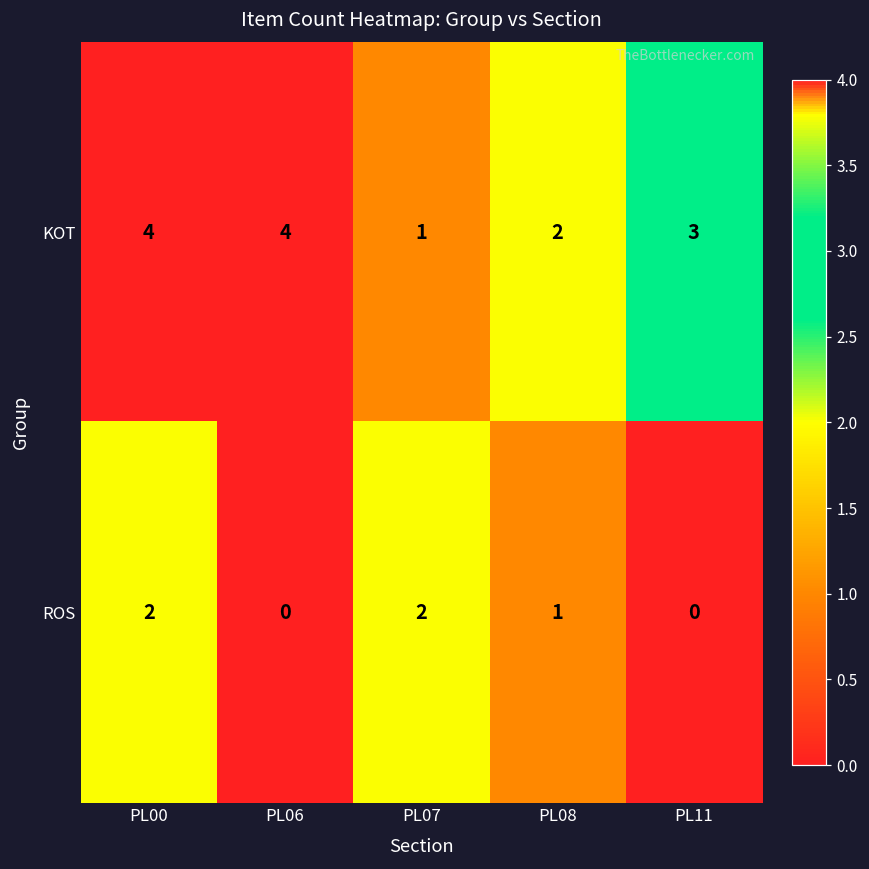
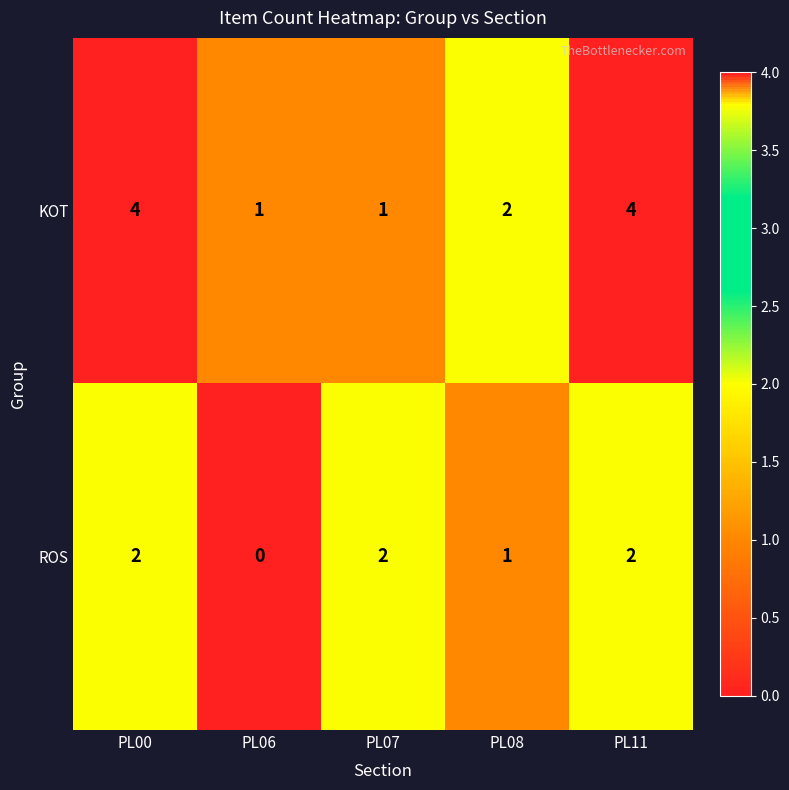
  {
    "KOT": {
      "PL00": 4,
-     "PL06": 4,
+     "PL06": 1,
      "PL07": 1,
      "PL08": 2,
-     "PL11": 3
+     "PL11": 4
    },
    "ROS": {
      "PL00": 2,
      "PL06": 0,
      "PL07": 2,
      "PL08": 1,
-     "PL11": 0
+     "PL11": 2
    }
  }
